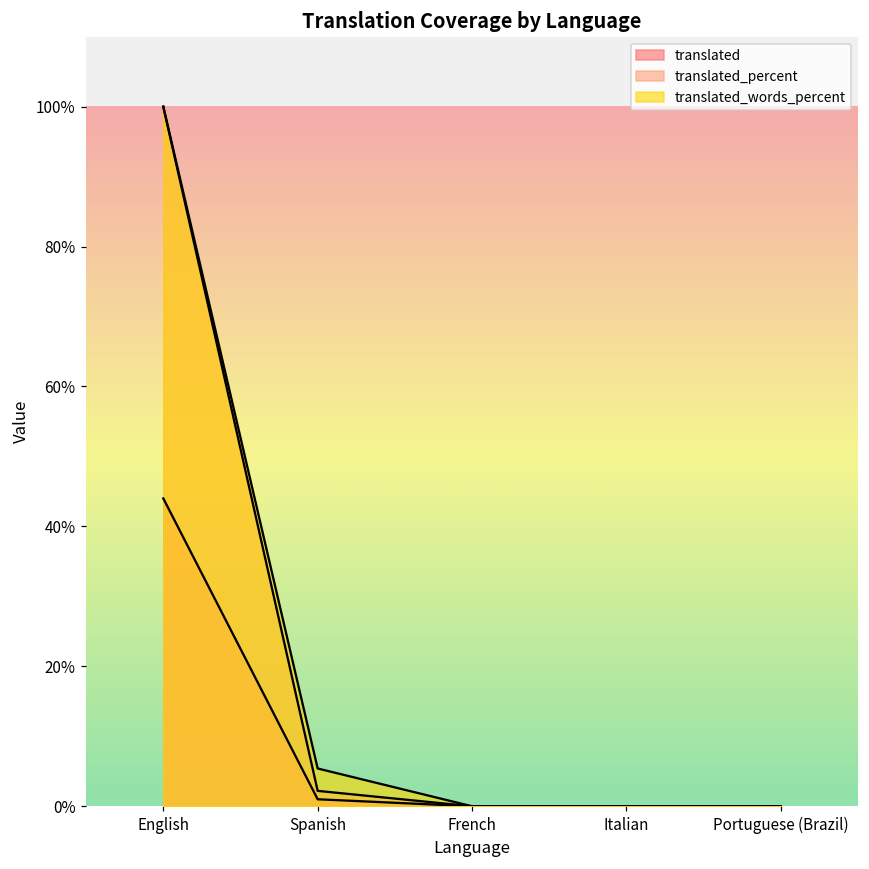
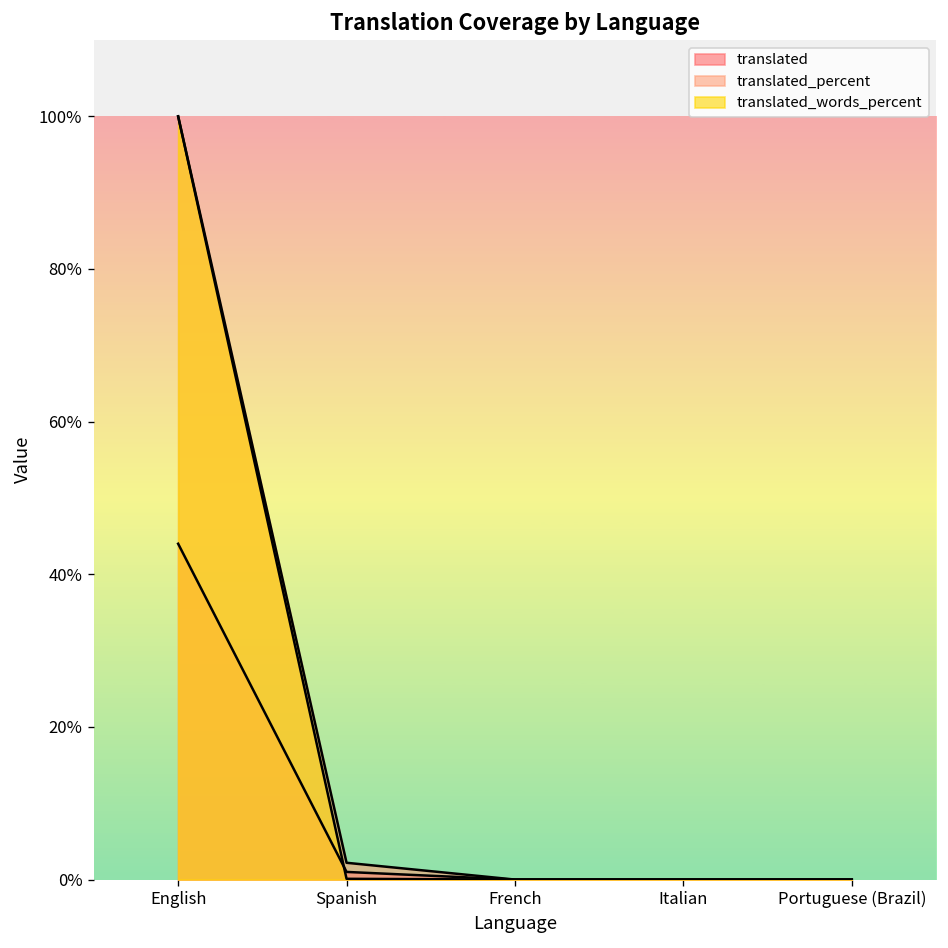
  {
    "translated_words_percent": {
-     "Spanish": "5%"
+     "Spanish": "0%"
    }
  }
